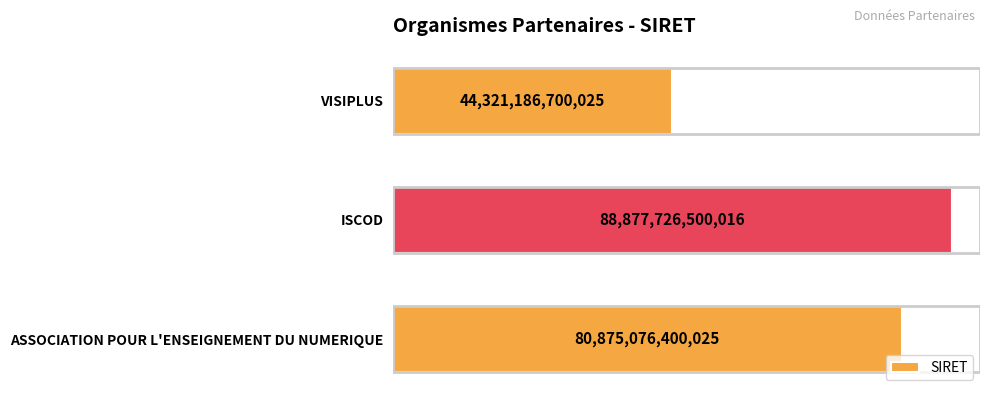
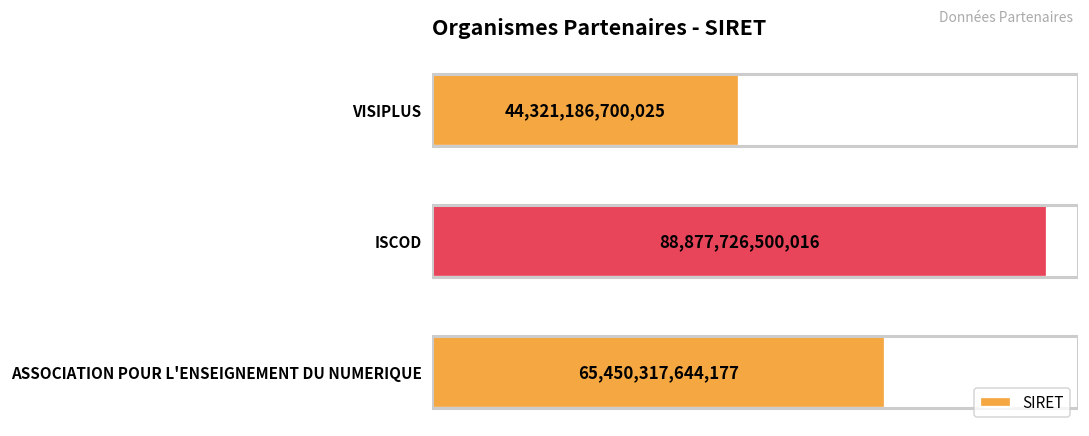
  {
    "VISIPLUS": "44,321,186,700,025",
    "ISCOD": "88,877,726,500,016",
-   "ASSOCIATION POUR L'ENSEIGNEMENT DU NUMERIQUE": "80,875,076,400,025"
+   "ASSOCIATION POUR L'ENSEIGNEMENT DU NUMERIQUE": "65,450,317,644,177"
  }
